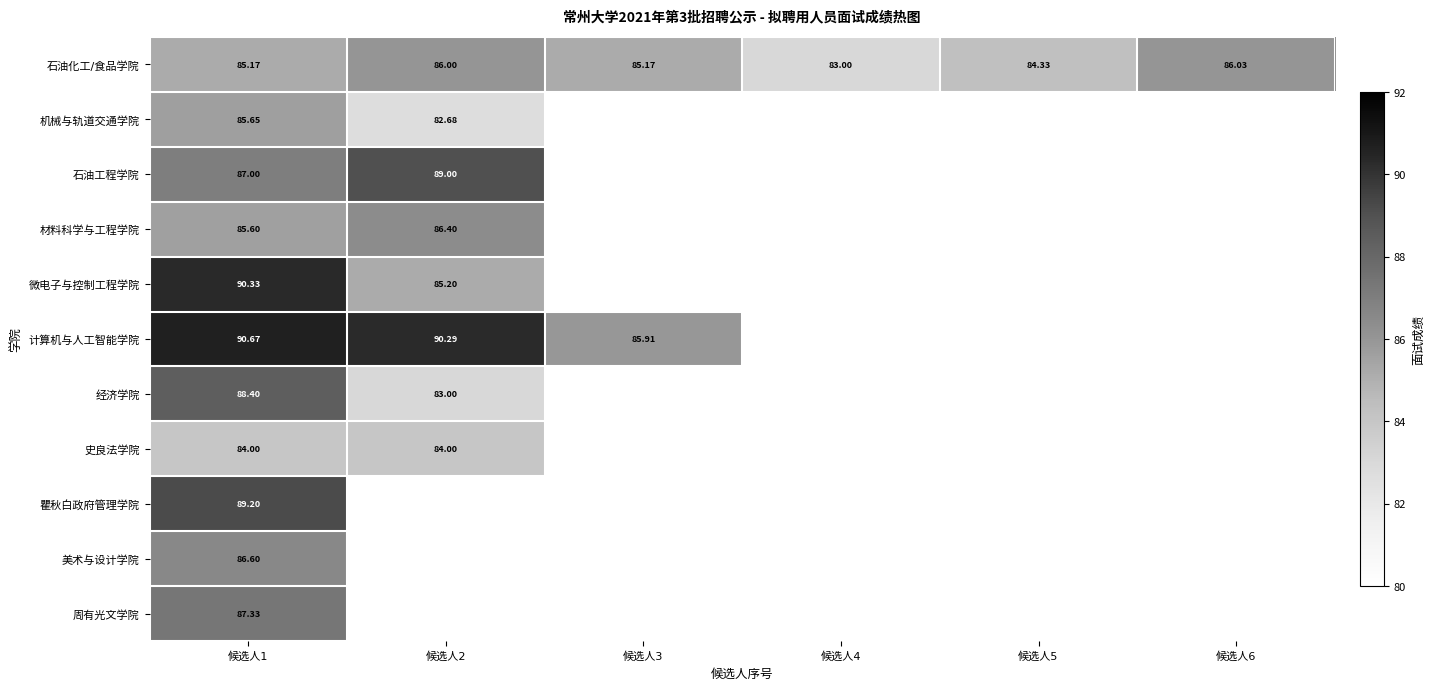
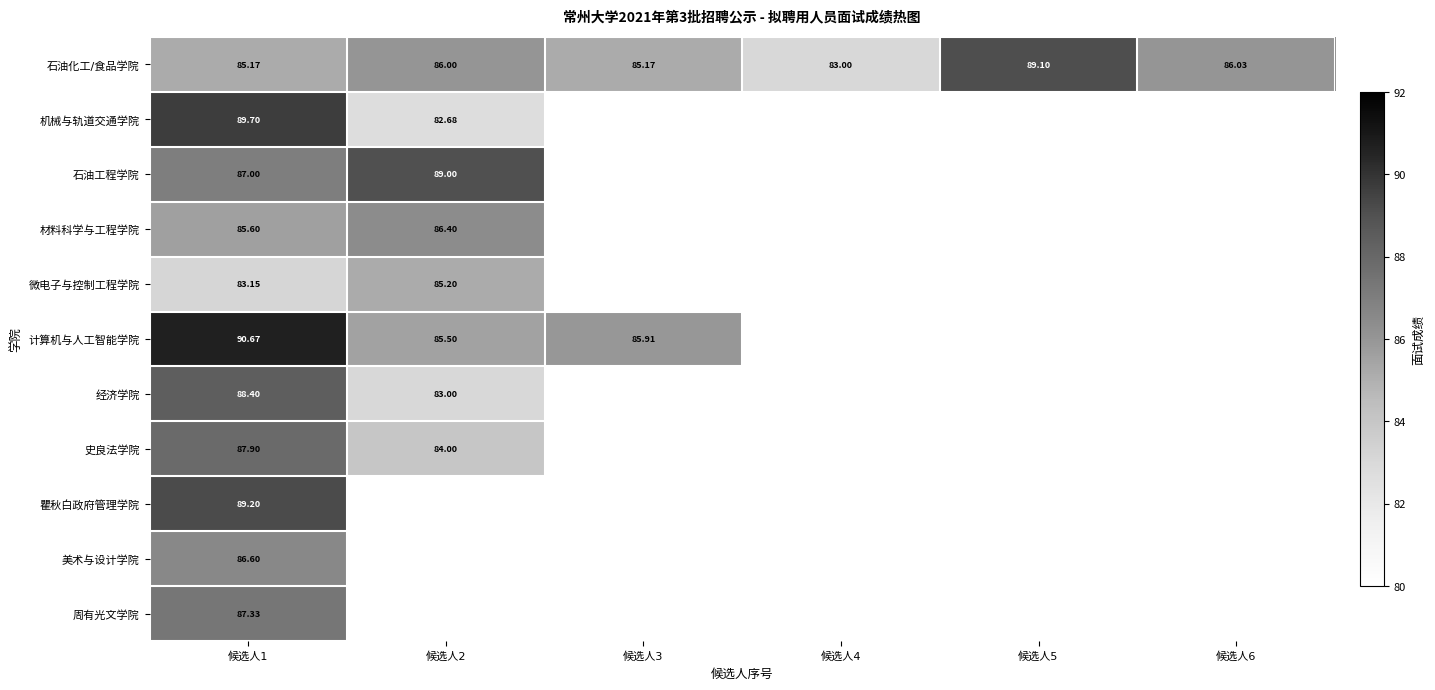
  {
    "石油化工/食品学院": {
      "候选人1": 85.17,
      "候选人2": 86.00,
      "候选人3": 85.17,
      "候选人4": 83.00,
-     "候选人5": 84.33,
+     "候选人5": 89.10,
      "候选人6": 86.03
    },
    "机械与轨道交通学院": {
-     "候选人1": 85.65,
+     "候选人1": 89.70,
      "候选人2": 82.68
    },
    "石油工程学院": {
      "候选人1": 87.00,
      "候选人2": 89.00
    },
    "材料科学与工程学院": {
      "候选人1": 85.60,
      "候选人2": 86.40
    },
    "微电子与控制工程学院": {
-     "候选人1": 90.33,
+     "候选人1": 83.15,
      "候选人2": 85.20
    },
    "计算机与人工智能学院": {
      "候选人1": 90.67,
-     "候选人2": 90.29,
+     "候选人2": 85.50,
      "候选人3": 85.91
    },
    "经济学院": {
      "候选人1": 88.40,
      "候选人2": 83.00
    },
    "史良法学院": {
-     "候选人1": 84.00,
+     "候选人1": 87.90,
      "候选人2": 84.00
    },
    "瞿秋白政府管理学院": {
      "候选人1": 89.20
    },
    "美术与设计学院": {
      "候选人1": 86.60
    },
    "周有光文学院": {
      "候选人1": 87.33
    }
  }
